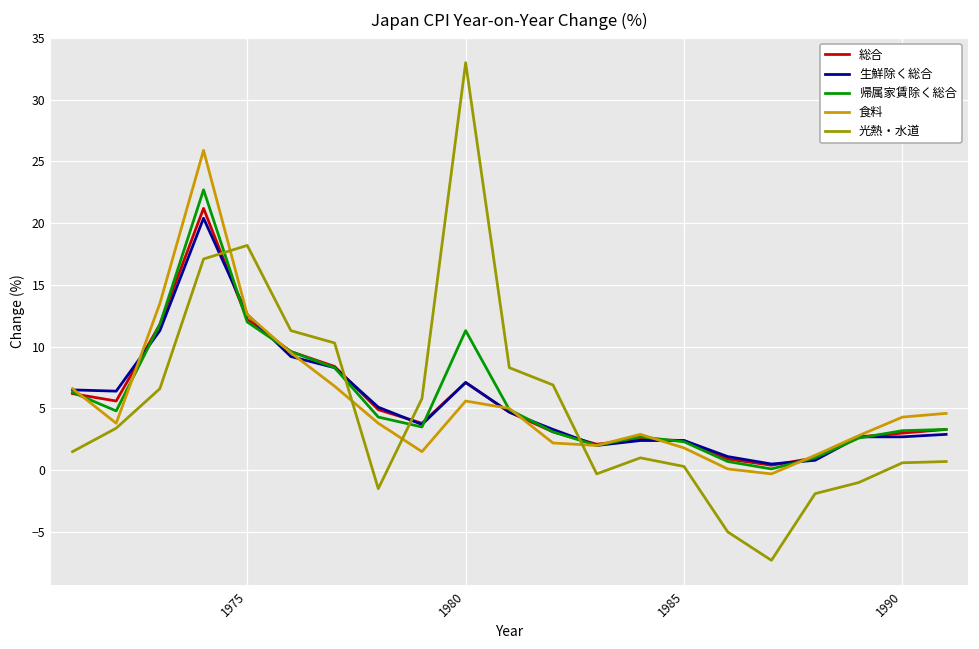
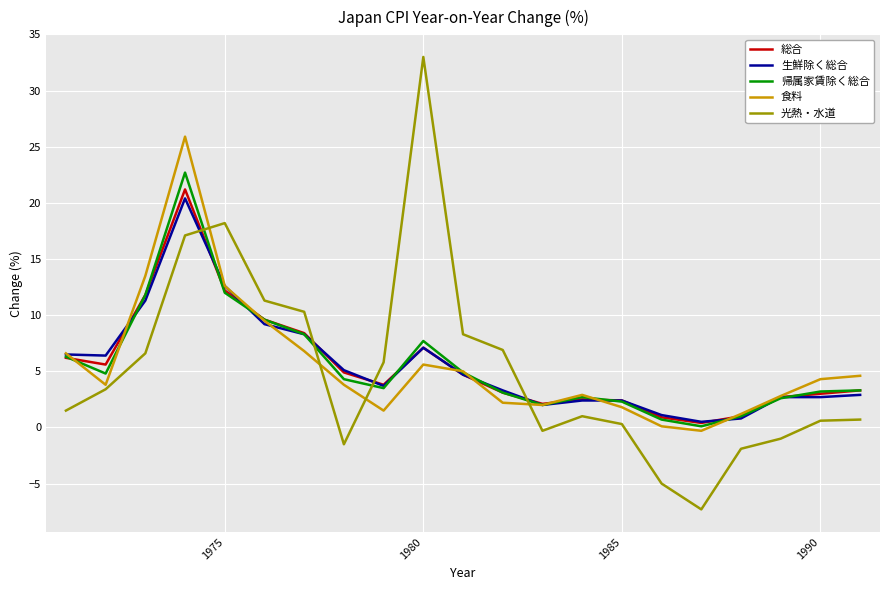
  {
    "生鮮除く総合": {
      "1990": 2.7
    },
    "帰属家賃除く総合": {
-     "1980": 11.3
+     "1980": 7.7
    }
  }
